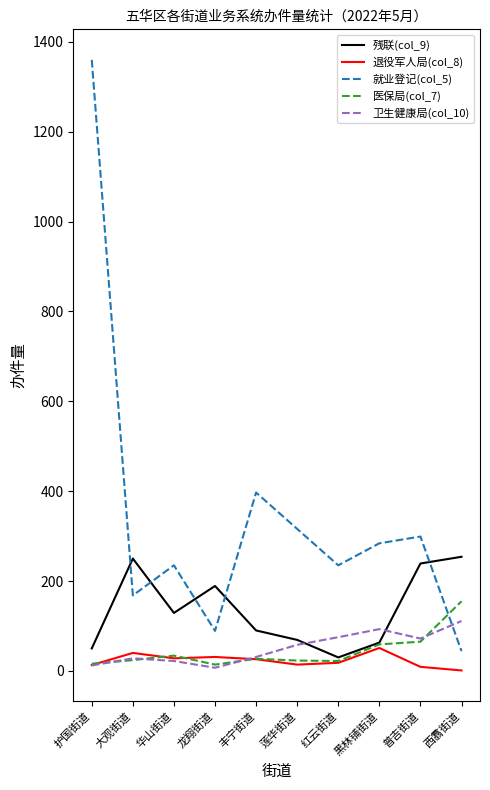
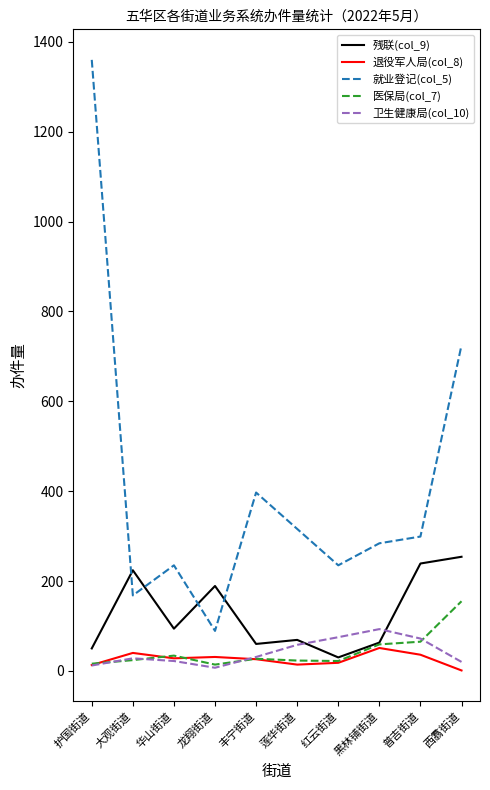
  {
    "残联(col_9)": {
      "护国街道": 50,
-     "大观街道": 250,
-     "华山街道": 130,
+     "大观街道": 220,
+     "华山街道": 90,
      "龙翔街道": 190,
-     "丰宁街道": 90,
+     "丰宁街道": 60,
      "莲华街道": 70,
      "红云街道": 30,
      "普吉街道": 240,
      "西翥街道": 250
    },
    "退役军人局(col_8)": {
      "大观街道": 40,
      "华山街道": 30,
      "龙翔街道": 30,
      "莲华街道": 10,
      "黑林铺街道": 50,
-     "普吉街道": 10,
+     "普吉街道": 40,
      "西翥街道": 0
    },
    "就业登记(col_5)": {
      "护国街道": 1360,
      "大观街道": 170,
      "华山街道": 240,
      "龙翔街道": 90,
      "丰宁街道": 400,
      "莲华街道": 320,
      "红云街道": 240,
      "黑林铺街道": 280,
      "普吉街道": 300,
-     "西翥街道": 40
+     "西翥街道": 730
    },
    "医保局(col_7)": {
      "华山街道": 30,
      "龙翔街道": 10,
      "莲华街道": 20,
      "普吉街道": 70,
      "西翥街道": 160
    },
    "卫生健康局(col_10)": {
      "华山街道": 20,
      "龙翔街道": 10,
      "莲华街道": 60,
      "红云街道": 80,
      "黑林铺街道": 90,
      "普吉街道": 70,
-     "西翥街道": 110
+     "西翥街道": 20
    }
  }
